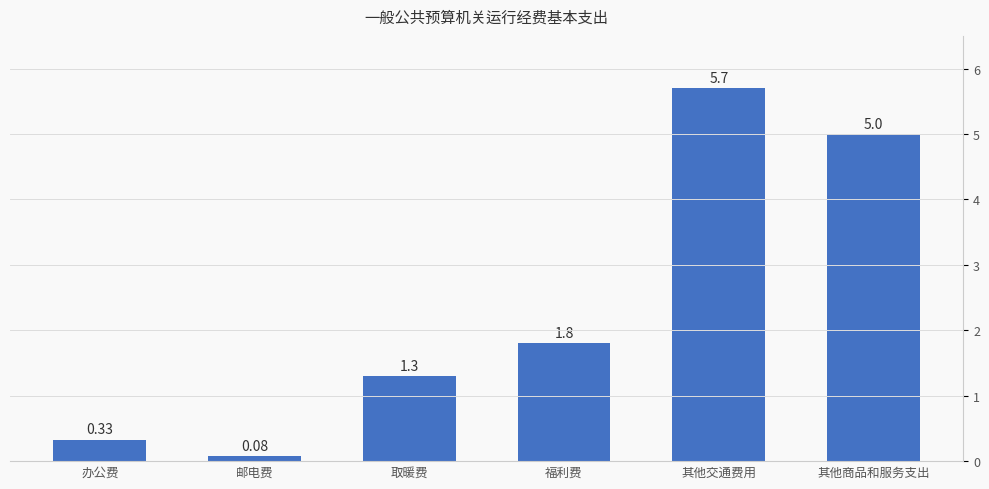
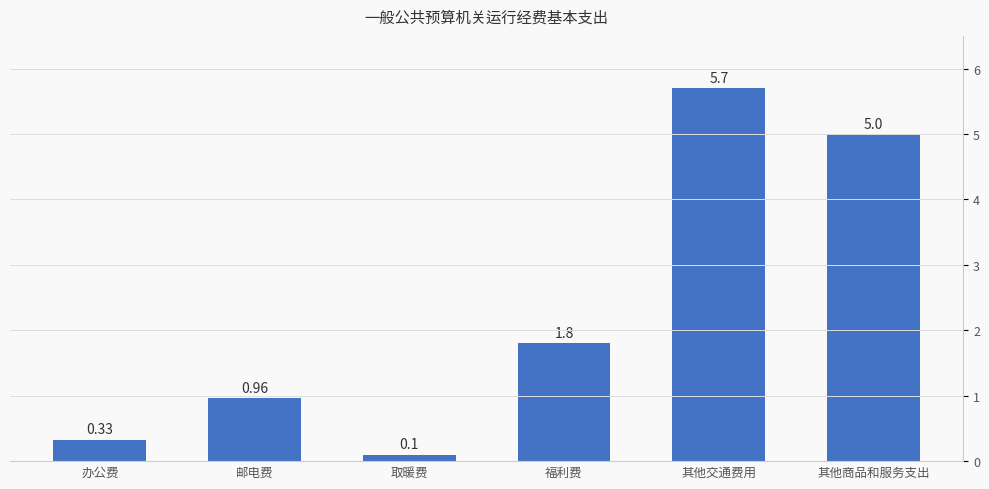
  {
    "办公费": 0.33,
-   "邮电费": 0.08,
-   "取暖费": 1.3,
+   "邮电费": 0.96,
+   "取暖费": 0.1,
    "福利费": 1.8,
    "其他交通费用": 5.7,
    "其他商品和服务支出": 5.0
  }
